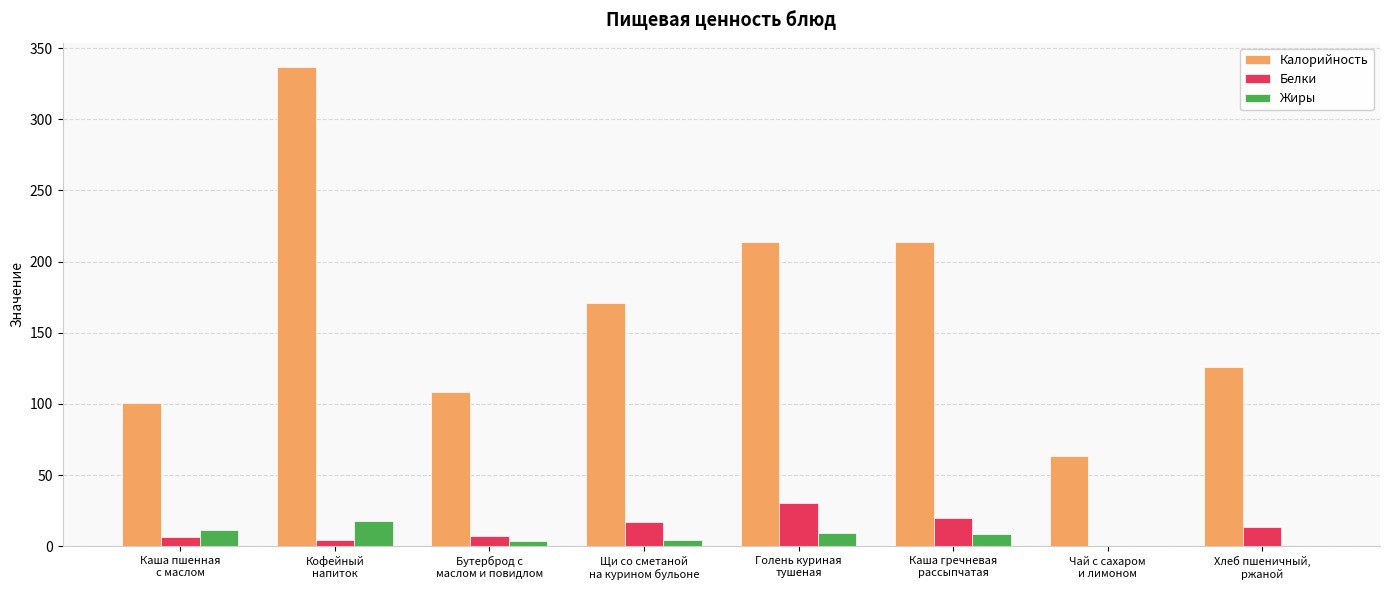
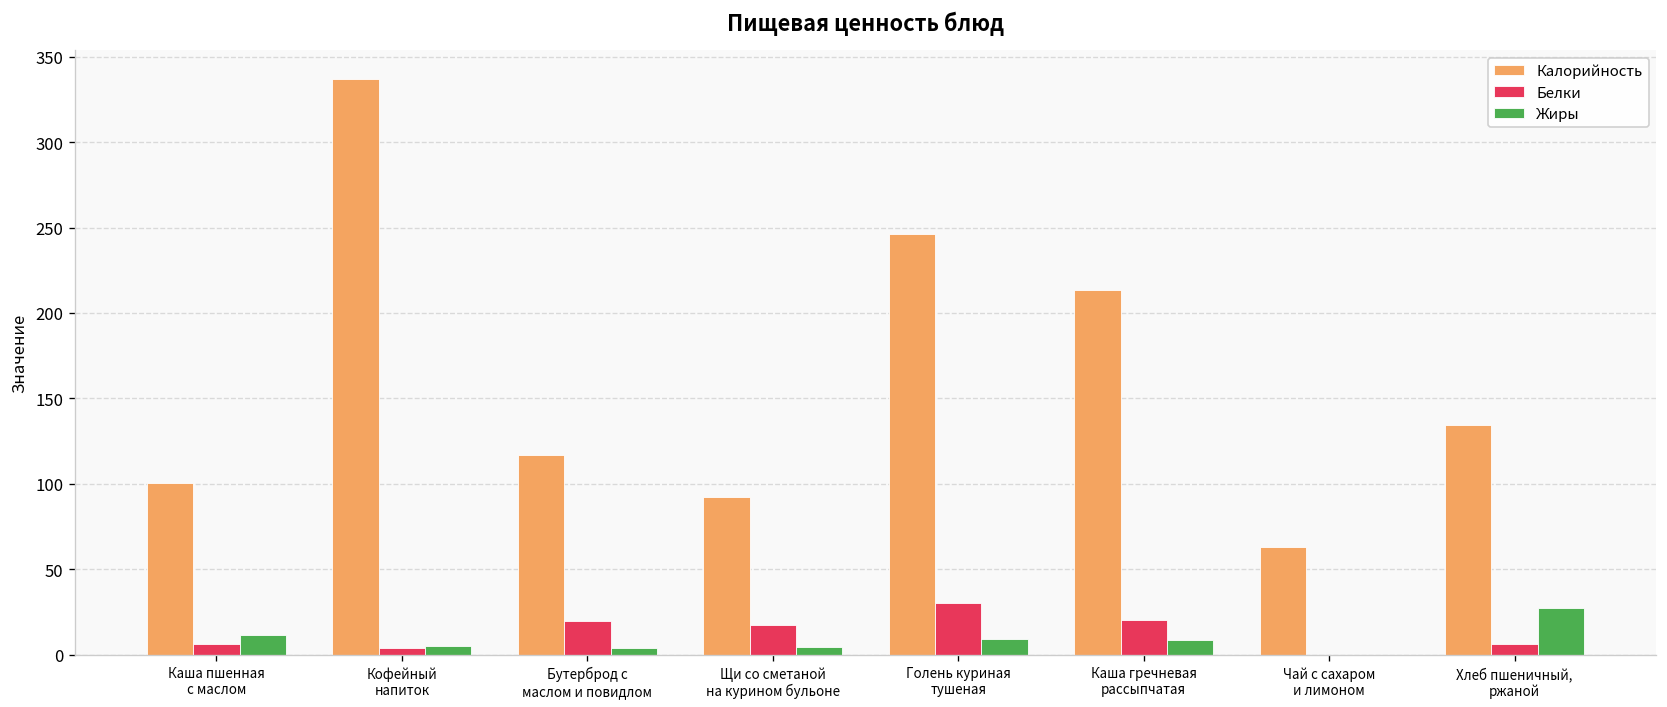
  {
    "Калорийность": {
      "Каша пшенная с маслом": 101,
      "Кофейный напиток": 337,
-     "Бутерброд с маслом и повидлом": 108,
-     "Щи со сметаной на курином бульоне": 171,
-     "Голень куриная тушеная": 214,
+     "Бутерброд с маслом и повидлом": 117,
+     "Щи со сметаной на курином бульоне": 93,
+     "Голень куриная тушеная": 246,
      "Каша гречневая рассыпчатая": 214,
      "Чай с сахаром и лимоном": 63,
-     "Хлеб пшеничный, ржаной": 126
+     "Хлеб пшеничный, ржаной": 134
    },
    "Белки": {
      "Каша пшенная с маслом": 6,
      "Кофейный напиток": 4,
-     "Бутерброд с маслом и повидлом": 7,
+     "Бутерброд с маслом и повидлом": 20,
      "Щи со сметаной на курином бульоне": 17,
      "Голень куриная тушеная": 30,
      "Каша гречневая рассыпчатая": 20,
-     "Хлеб пшеничный, ржаной": 14
+     "Хлеб пшеничный, ржаной": 6
    },
    "Жиры": {
      "Каша пшенная с маслом": 12,
-     "Кофейный напиток": 18,
+     "Кофейный напиток": 5,
      "Бутерброд с маслом и повидлом": 4,
      "Щи со сметаной на курином бульоне": 4,
      "Голень куриная тушеная": 9,
      "Каша гречневая рассыпчатая": 9,
      "Чай с сахаром и лимоном": 0,
-     "Хлеб пшеничный, ржаной": 0
+     "Хлеб пшеничный, ржаной": 27
    }
  }
